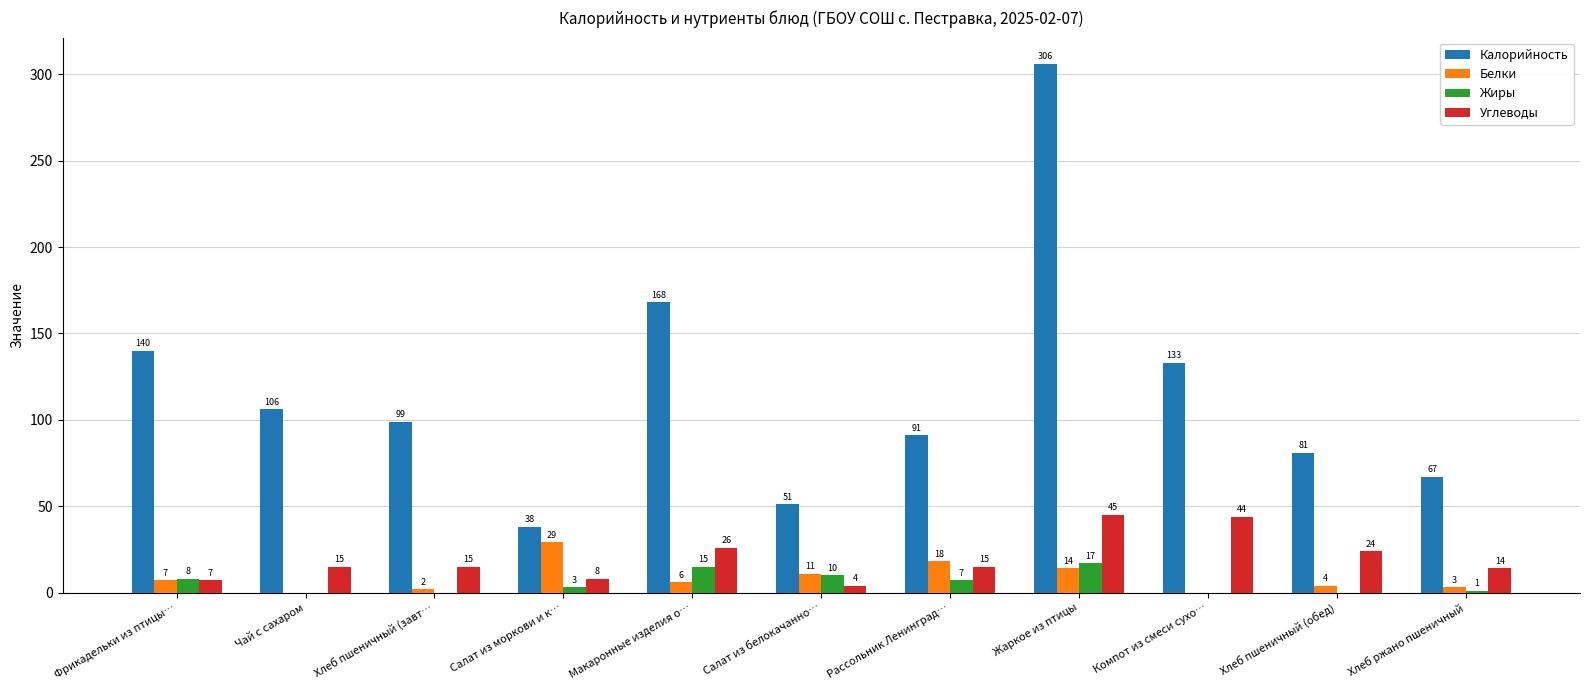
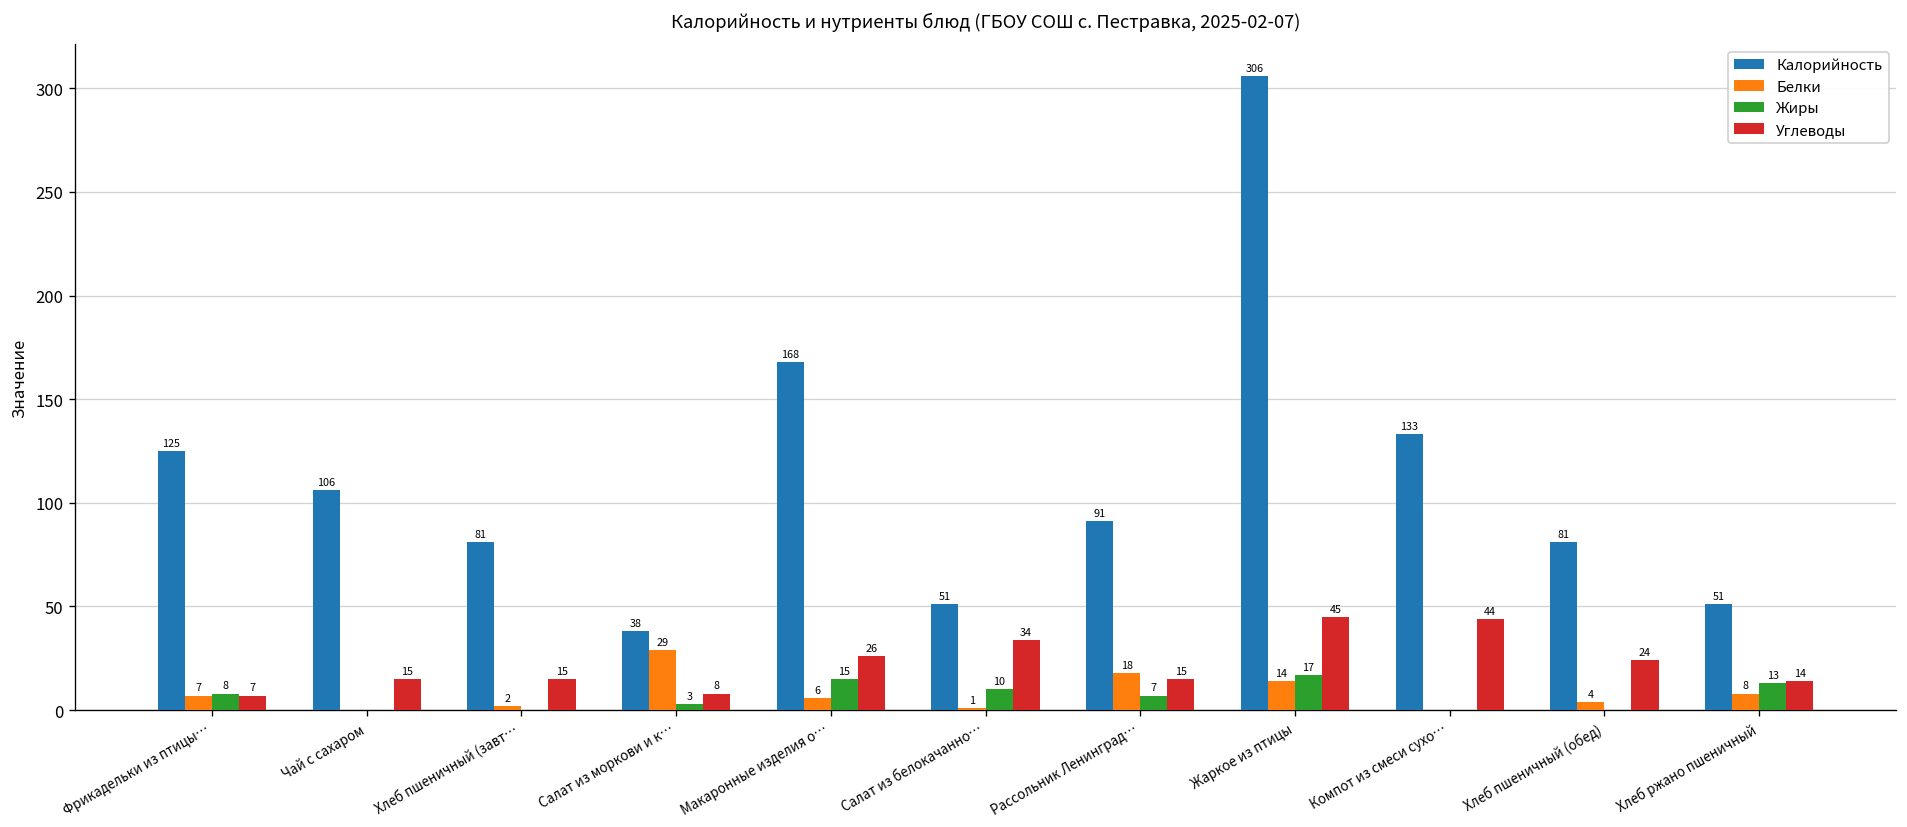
  {
    "Калорийность": {
-     "Фрикадельки из птицы…": 140,
+     "Фрикадельки из птицы…": 125,
      "Чай с сахаром": 106,
-     "Хлеб пшеничный (завт…": 99,
+     "Хлеб пшеничный (завт…": 81,
      "Салат из моркови и к…": 38,
      "Макаронные изделия о…": 168,
      "Салат из белокачанно…": 51,
      "Рассольник Ленинград…": 91,
      "Жаркое из птицы": 306,
      "Компот из смеси сухо…": 133,
      "Хлеб пшеничный (обед)": 81,
-     "Хлеб ржано пшеничный": 67
+     "Хлеб ржано пшеничный": 51
    },
    "Белки": {
      "Фрикадельки из птицы…": 7,
      "Хлеб пшеничный (завт…": 2,
      "Салат из моркови и к…": 29,
      "Макаронные изделия о…": 6,
-     "Салат из белокачанно…": 11,
+     "Салат из белокачанно…": 1,
      "Рассольник Ленинград…": 18,
      "Жаркое из птицы": 14,
      "Хлеб пшеничный (обед)": 4,
-     "Хлеб ржано пшеничный": 3
+     "Хлеб ржано пшеничный": 8
    },
    "Жиры": {
      "Фрикадельки из птицы…": 8,
      "Салат из моркови и к…": 3,
      "Макаронные изделия о…": 15,
      "Салат из белокачанно…": 10,
      "Рассольник Ленинград…": 7,
      "Жаркое из птицы": 17,
-     "Хлеб ржано пшеничный": 1
+     "Хлеб ржано пшеничный": 13
    },
    "Углеводы": {
      "Фрикадельки из птицы…": 7,
      "Чай с сахаром": 15,
      "Хлеб пшеничный (завт…": 15,
      "Салат из моркови и к…": 8,
      "Макаронные изделия о…": 26,
-     "Салат из белокачанно…": 4,
+     "Салат из белокачанно…": 34,
      "Рассольник Ленинград…": 15,
      "Жаркое из птицы": 45,
      "Компот из смеси сухо…": 44,
      "Хлеб пшеничный (обед)": 24,
      "Хлеб ржано пшеничный": 14
    }
  }
